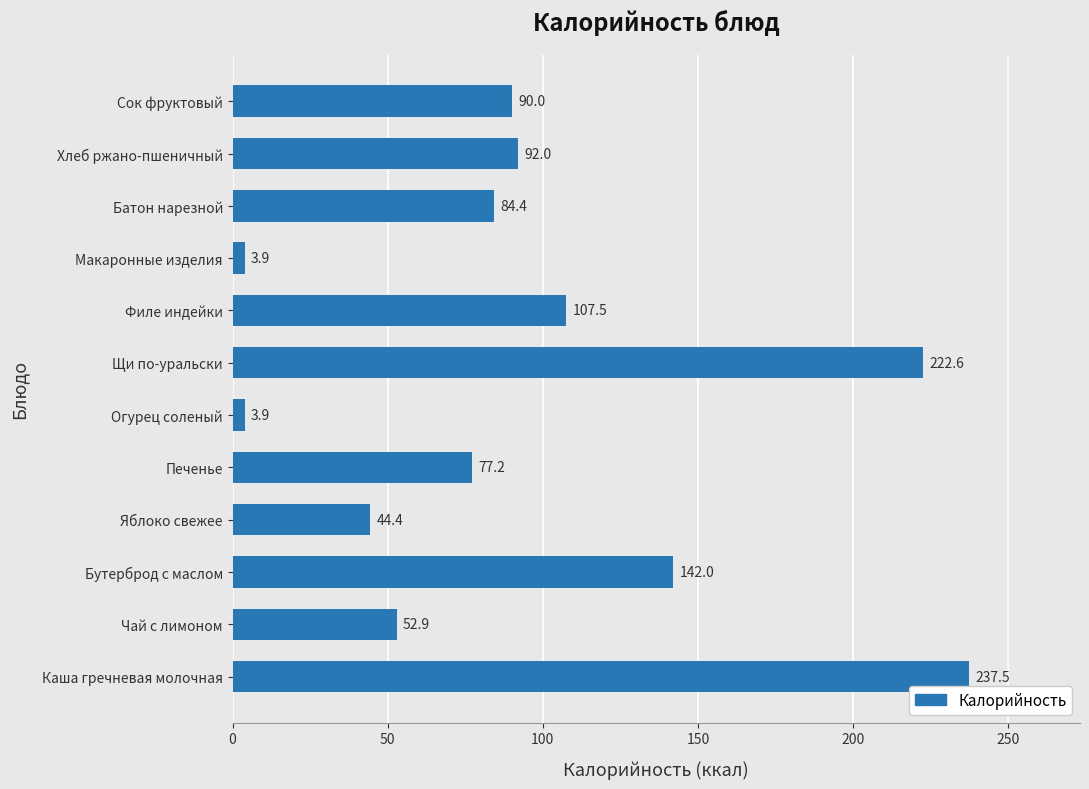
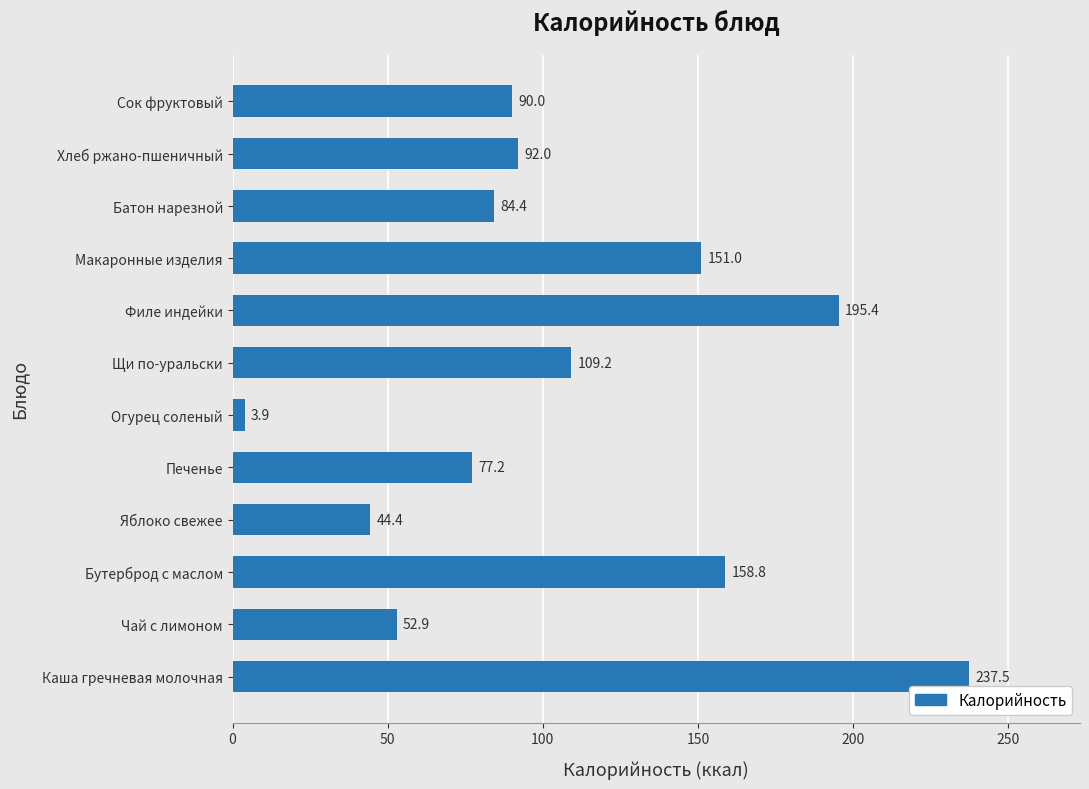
  {
    "Сок фруктовый": 90.0,
    "Хлеб ржано-пшеничный": 92.0,
    "Батон нарезной": 84.4,
-   "Макаронные изделия": 3.9,
-   "Филе индейки": 107.5,
-   "Щи по-уральски": 222.6,
+   "Макаронные изделия": 151.0,
+   "Филе индейки": 195.4,
+   "Щи по-уральски": 109.2,
    "Огурец соленый": 3.9,
    "Печенье": 77.2,
    "Яблоко свежее": 44.4,
-   "Бутерброд с маслом": 142.0,
+   "Бутерброд с маслом": 158.8,
    "Чай с лимоном": 52.9,
    "Каша гречневая молочная": 237.5
  }
